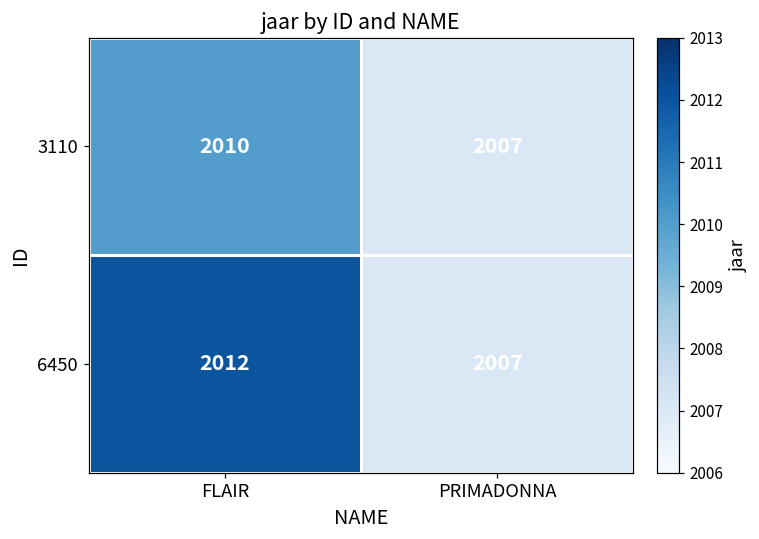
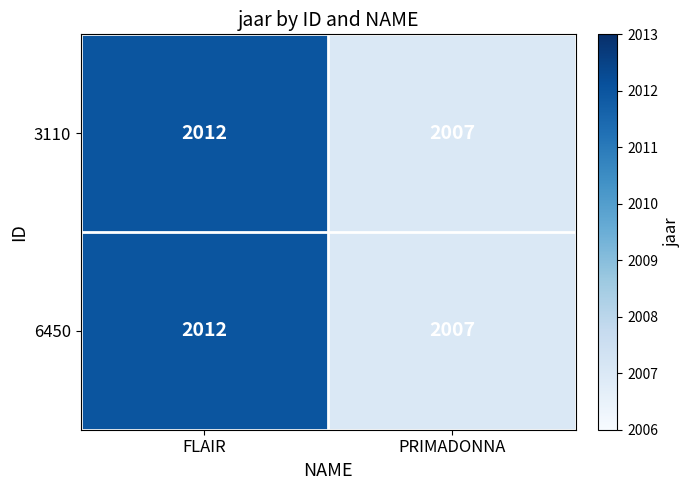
  {
    "3110": {
-     "FLAIR": 2010
+     "FLAIR": 2012
    },
    "6450": {
      "FLAIR": 2012
    }
  }
